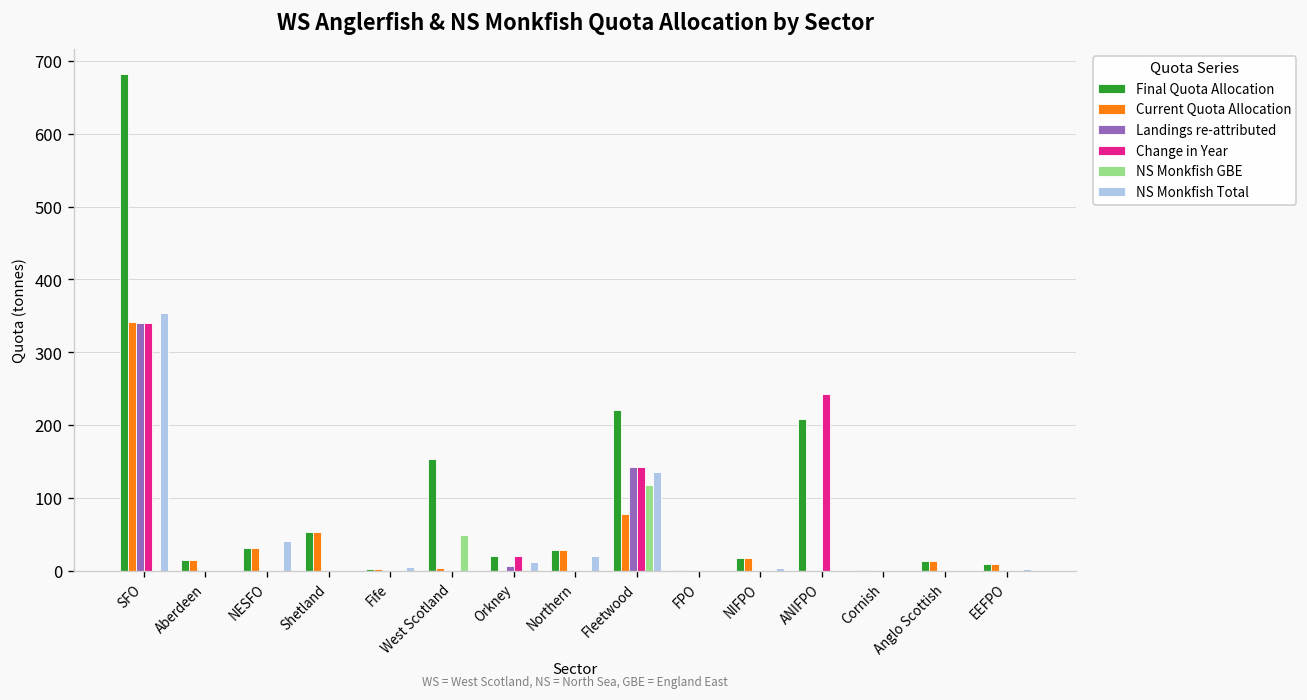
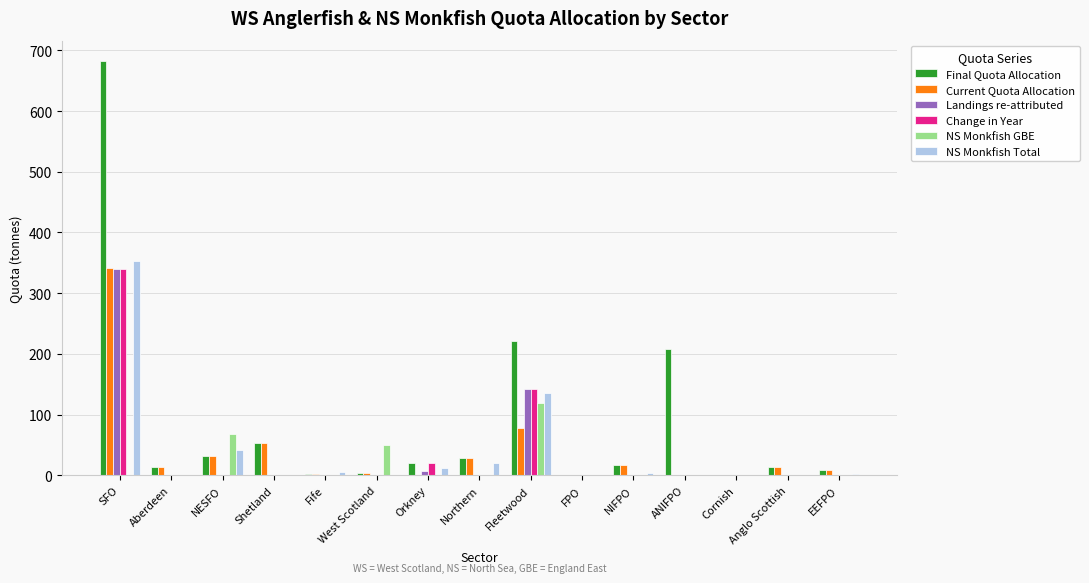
  {
    "Final Quota Allocation": {
      "SFO": 680,
      "Aberdeen": 10,
      "NESFO": 30,
      "Shetland": 50,
-     "West Scotland": 150,
+     "West Scotland": 0,
      "Orkney": 20,
      "Northern": 30,
      "Fleetwood": 220,
      "NIFPO": 20,
      "ANIFPO": 210,
      "Anglo Scottish": 10,
      "EEFPO": 10
    },
    "Current Quota Allocation": {
      "SFO": 340,
      "Aberdeen": 10,
      "NESFO": 30,
      "Shetland": 50,
      "Orkney": 0,
      "Northern": 30,
      "Fleetwood": 80,
      "NIFPO": 20,
      "Anglo Scottish": 10,
      "EEFPO": 10
    },
    "Landings re-attributed": {
      "SFO": 340,
      "Aberdeen": 0,
      "NESFO": 0,
      "Shetland": 0,
      "Fife": 0,
      "West Scotland": 0,
      "Orkney": 10,
      "Northern": 0,
      "Fleetwood": 140,
      "FPO": 0,
      "NIFPO": 0,
      "ANIFPO": 0,
      "Cornish": 0,
      "Anglo Scottish": 0,
      "EEFPO": 0
    },
    "Change in Year": {
      "SFO": 340,
      "Aberdeen": 0,
      "NESFO": 0,
      "Shetland": 0,
      "Fife": 0,
      "West Scotland": 0,
      "Orkney": 20,
      "Northern": 0,
      "Fleetwood": 140,
      "FPO": 0,
      "NIFPO": 0,
-     "ANIFPO": 240,
+     "ANIFPO": 0,
      "Cornish": 0,
      "Anglo Scottish": 0,
      "EEFPO": 0
    },
    "NS Monkfish GBE": {
      "Aberdeen": 0,
-     "NESFO": 0,
+     "NESFO": 70,
      "Shetland": 0,
      "West Scotland": 50,
      "Orkney": 0,
      "Northern": 0,
      "Fleetwood": 120,
      "ANIFPO": 0,
      "Anglo Scottish": 0
    },
    "NS Monkfish Total": {
      "SFO": 350,
      "Aberdeen": 0,
      "NESFO": 40,
      "Fife": 10,
      "Orkney": 10,
      "Northern": 20,
      "Fleetwood": 140,
      "ANIFPO": 0,
      "Anglo Scottish": 0
    }
  }
